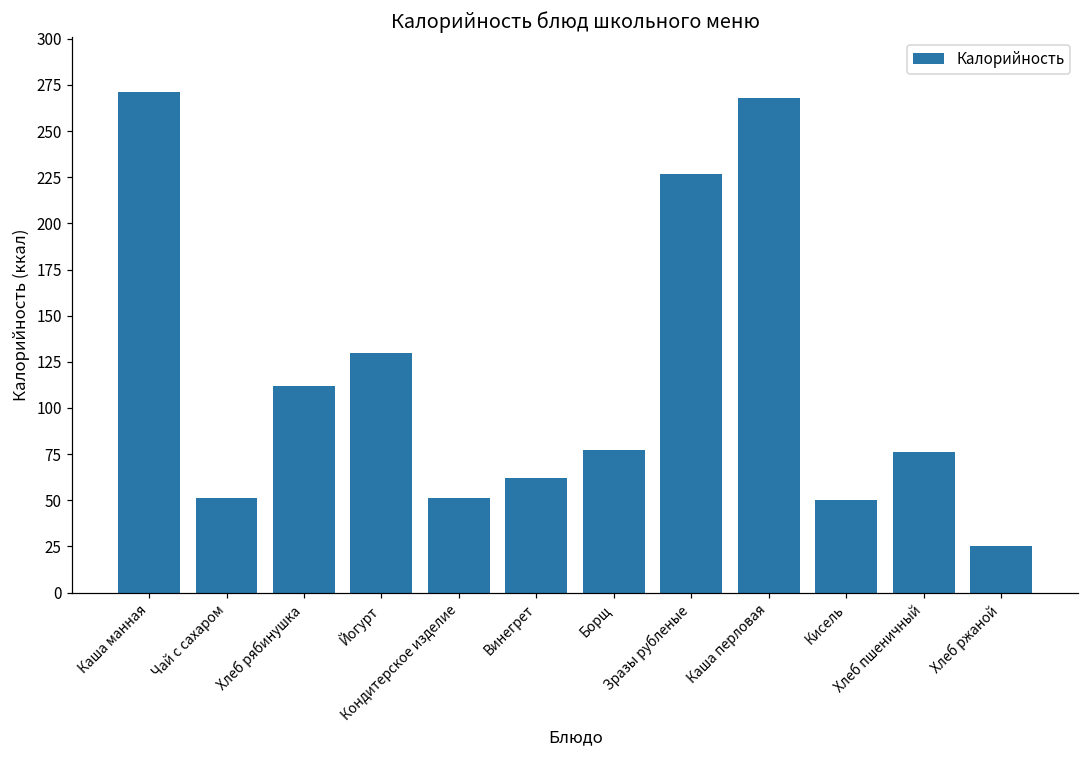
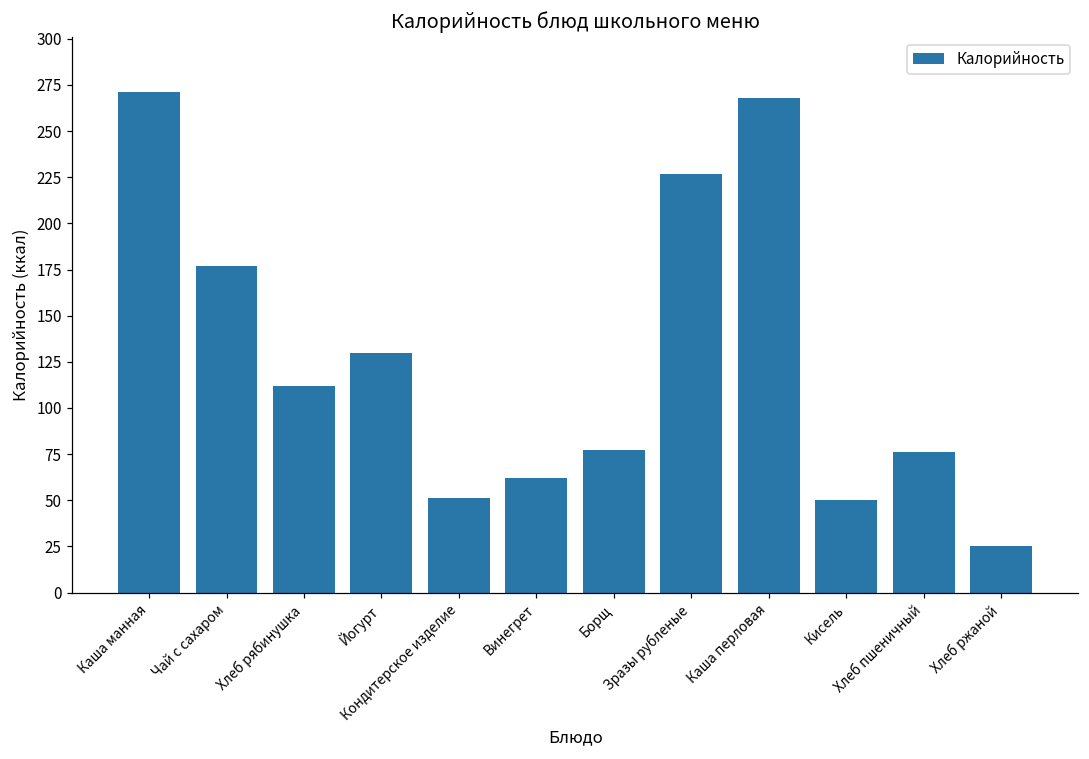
  {
    "Каша манная": 271,
-   "Чай с сахаром": 51,
+   "Чай с сахаром": 177,
    "Хлеб рябинушка": 112,
    "Йогурт": 130,
    "Кондитерское изделие": 51,
    "Винегрет": 62,
    "Борщ": 77,
    "Зразы рубленые": 227,
    "Каша перловая": 268,
    "Кисель": 50,
    "Хлеб пшеничный": 76,
    "Хлеб ржаной": 25
  }
